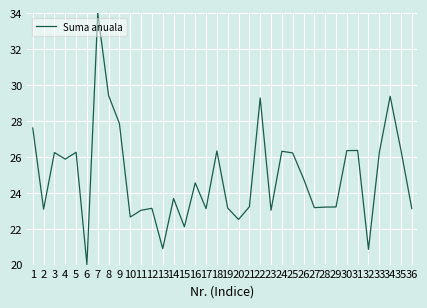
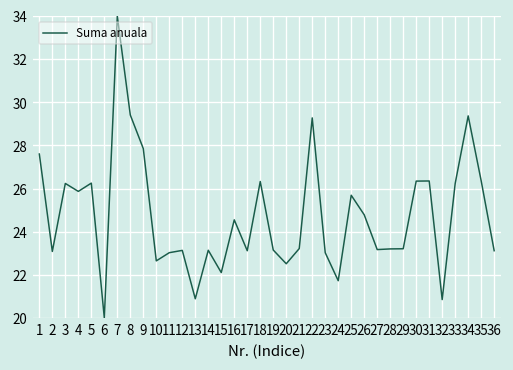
  {
    "1": 27.6,
    "2": 23.1,
    "3": 26.2,
    "4": 25.9,
    "5": 26.3,
    "6": 20.0,
    "7": 34.0,
    "8": 29.4,
    "9": 27.9,
    "10": 22.6,
    "11": 23.0,
    "12": 23.1,
    "13": 20.9,
-   "14": 23.7,
+   "14": 23.1,
    "15": 22.1,
    "16": 24.5,
    "17": 23.1,
    "18": 26.3,
    "19": 23.1,
    "20": 22.5,
    "21": 23.2,
    "22": 29.3,
    "23": 23.0,
-   "24": 26.3,
-   "25": 26.2,
+   "24": 21.7,
+   "25": 25.7,
    "26": 24.8,
    "27": 23.2,
    "28": 23.2,
    "29": 23.2,
    "30": 26.3,
    "31": 26.4,
    "32": 20.8,
    "33": 26.2,
    "34": 29.4,
    "35": 26.4,
    "36": 23.1
  }
